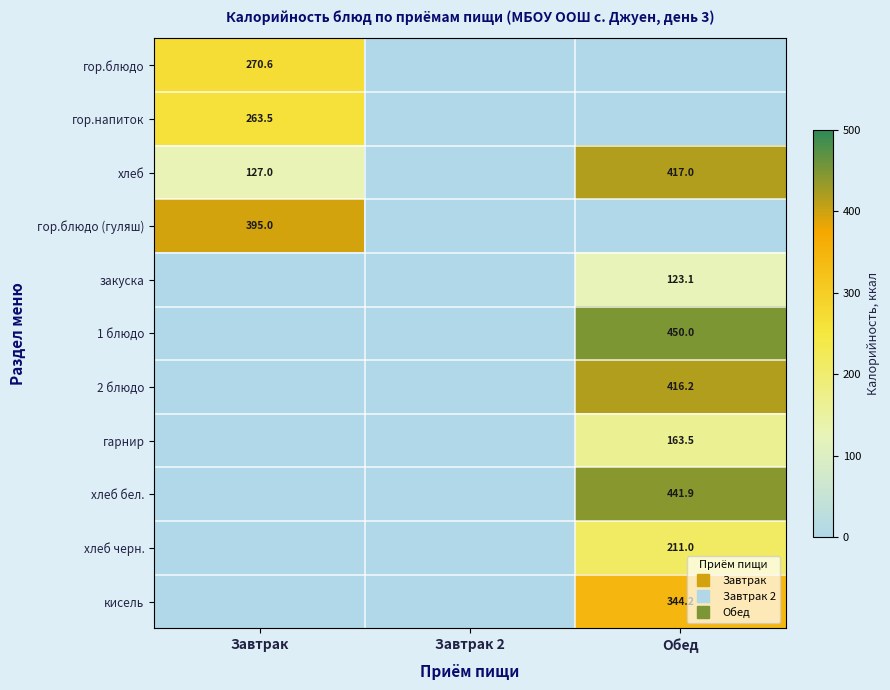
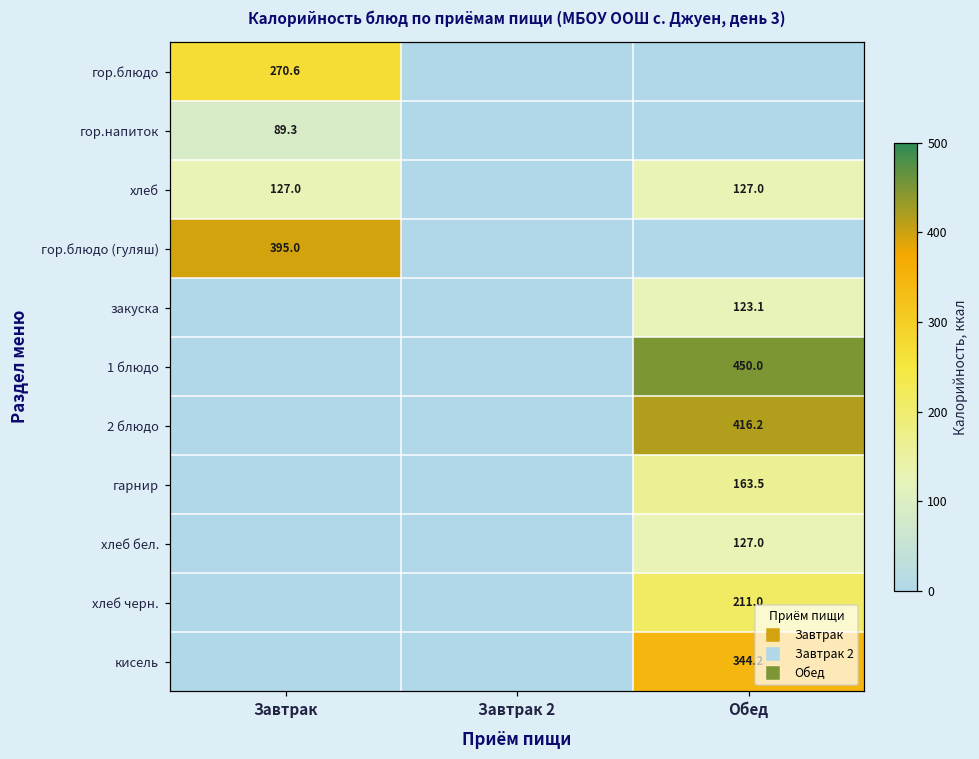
  {
    "гор.блюдо": {
      "Завтрак": 270.6
    },
    "гор.напиток": {
-     "Завтрак": 263.5
+     "Завтрак": 89.3
    },
    "хлеб": {
      "Завтрак": 127.0,
-     "Обед": 417.0
+     "Обед": 127.0
    },
    "гор.блюдо (гуляш)": {
      "Завтрак": 395.0
    },
    "закуска": {
      "Обед": 123.1
    },
    "1 блюдо": {
      "Обед": 450.0
    },
    "2 блюдо": {
      "Обед": 416.2
    },
    "гарнир": {
      "Обед": 163.5
    },
    "хлеб бел.": {
-     "Обед": 441.9
+     "Обед": 127.0
    },
    "хлеб черн.": {
      "Обед": 211.0
    }
  }
